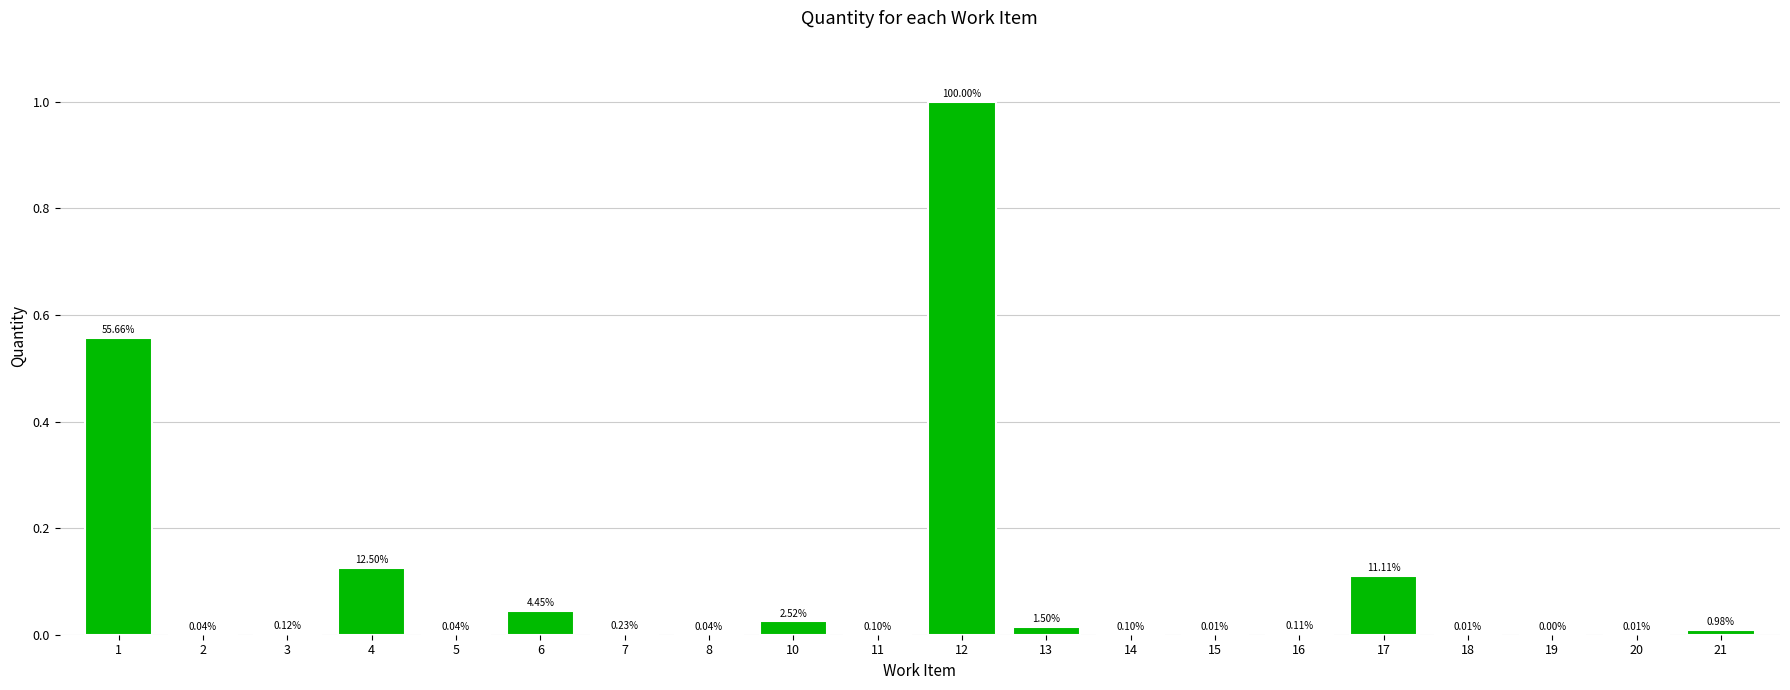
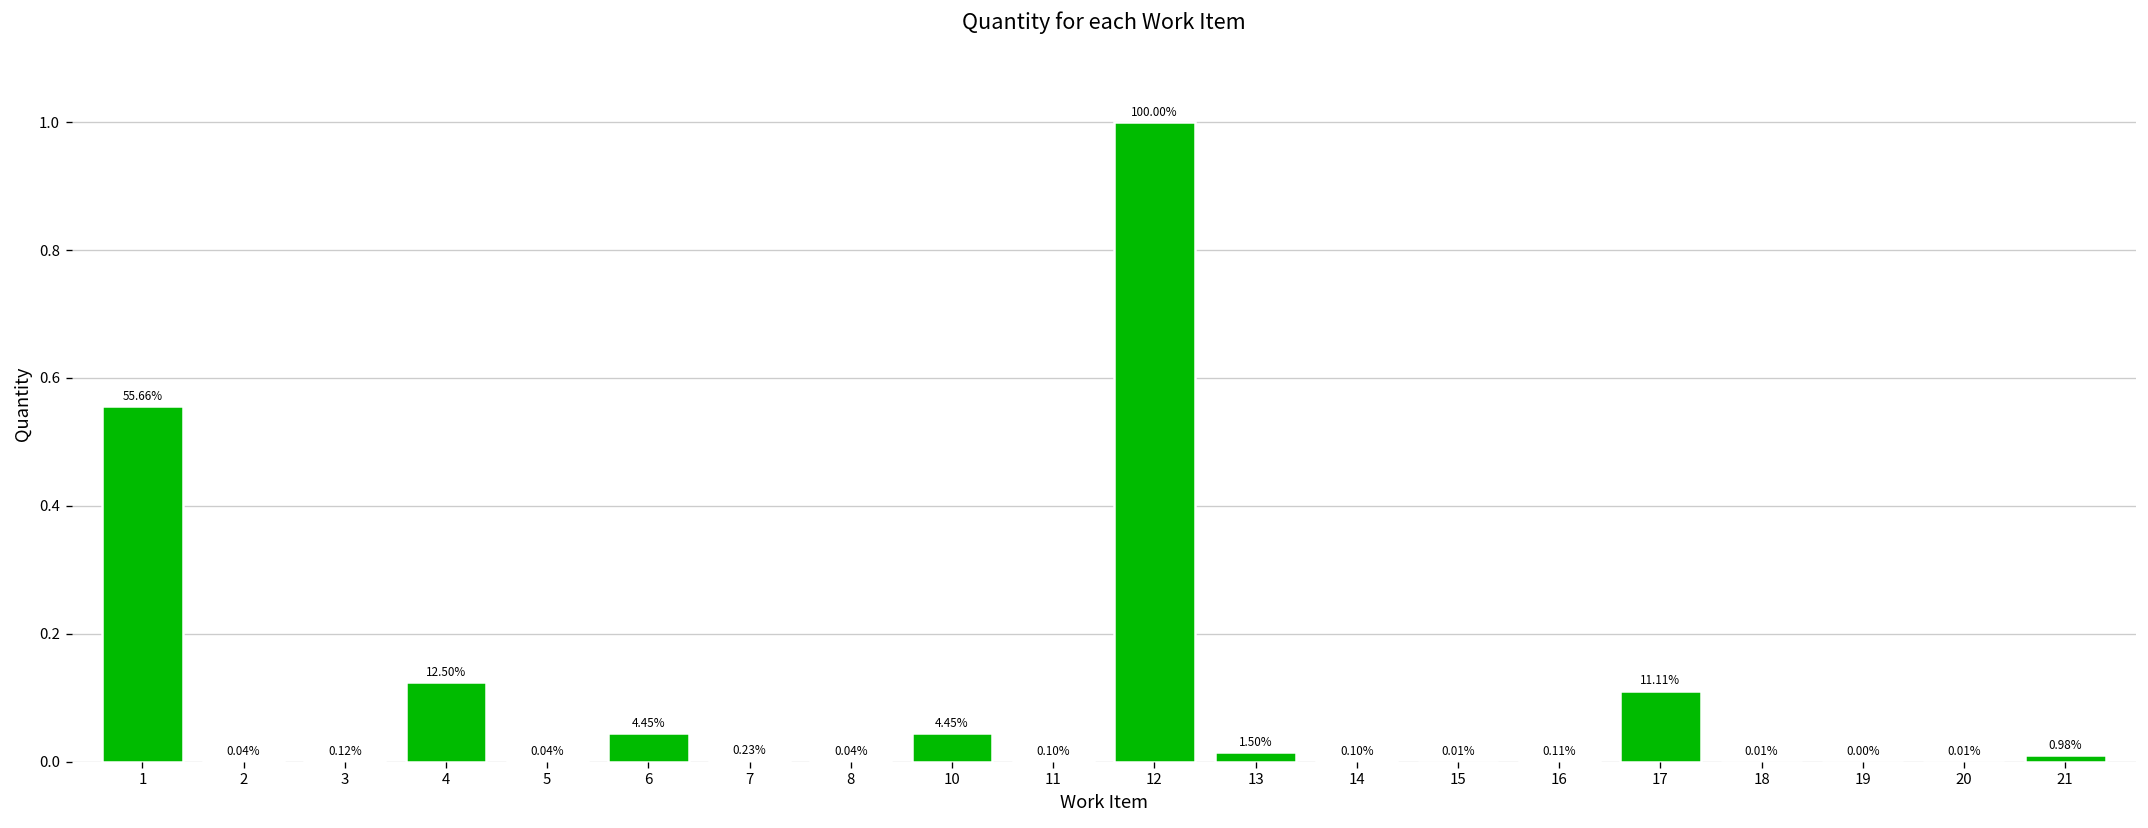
  {
    "1": "55.66%",
    "2": "0.04%",
    "3": "0.12%",
    "4": "12.50%",
    "5": "0.04%",
    "6": "4.45%",
    "7": "0.23%",
    "8": "0.04%",
-   "10": "2.52%",
+   "10": "4.45%",
    "11": "0.10%",
    "12": "100.00%",
    "13": "1.50%",
    "14": "0.10%",
    "15": "0.01%",
    "16": "0.11%",
    "17": "11.11%",
    "18": "0.01%",
    "19": "0.00%",
    "20": "0.01%",
    "21": "0.98%"
  }
